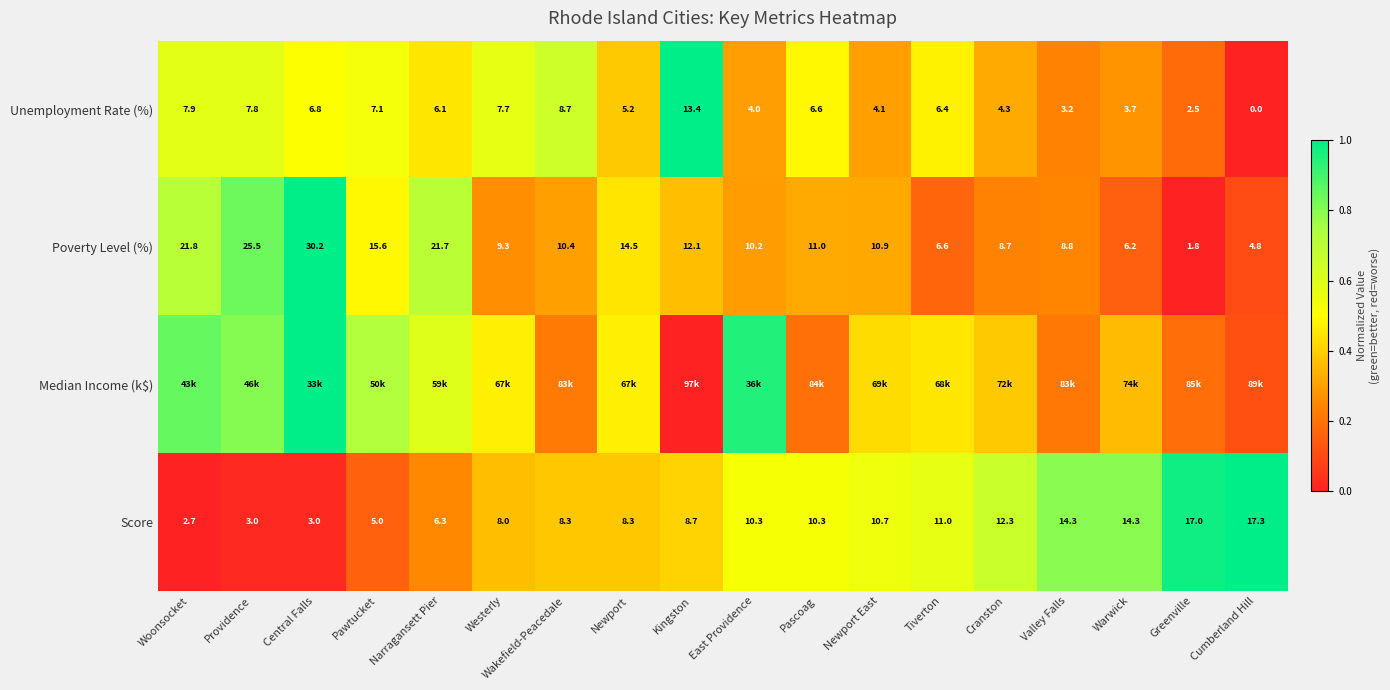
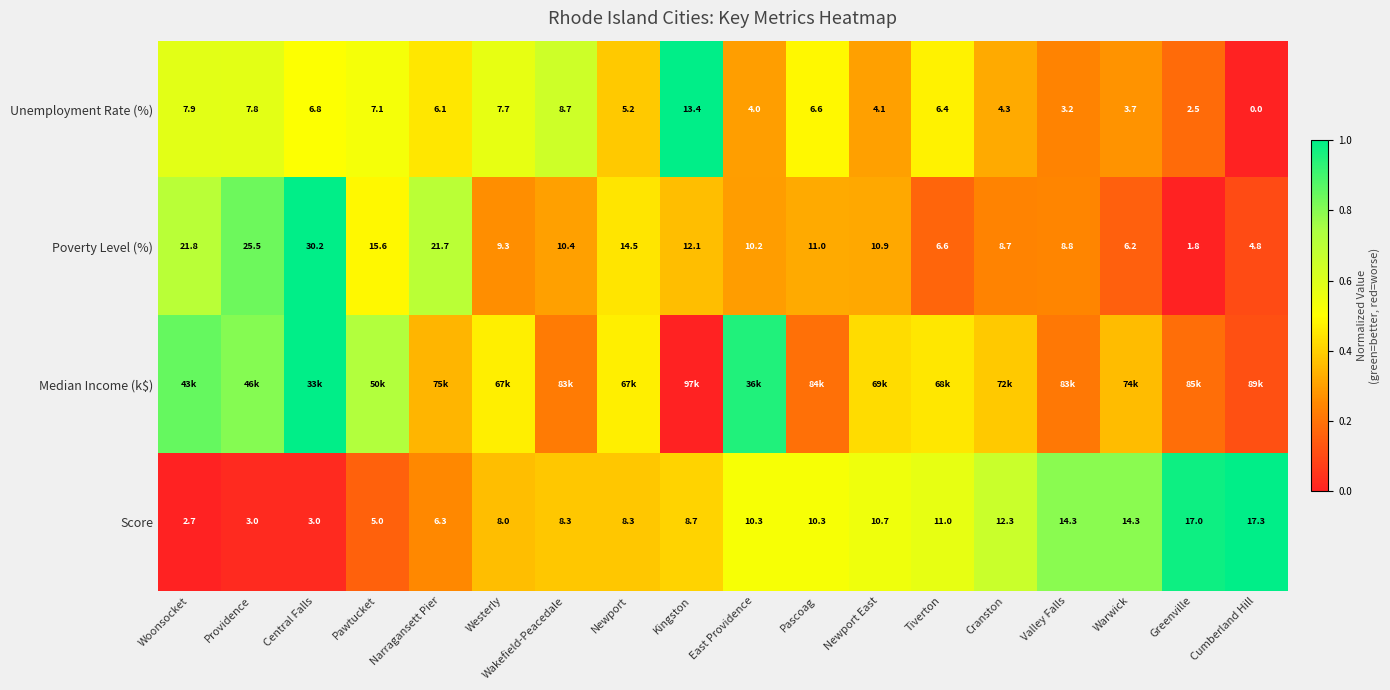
  {
    "Unemployment Rate (%)": {
      "Woonsocket": "7.9",
      "Providence": "7.8",
      "Central Falls": "6.8",
      "Pawtucket": "7.1",
      "Narragansett Pier": "6.1",
      "Westerly": "7.7",
      "Wakefield-Peacedale": "8.7",
      "Newport": "5.2",
      "Kingston": "13.4",
      "East Providence": "4.0",
      "Pascoag": "6.6",
      "Newport East": "4.1",
      "Tiverton": "6.4",
      "Cranston": "4.3",
      "Valley Falls": "3.2",
      "Warwick": "3.7",
      "Greenville": "2.5",
      "Cumberland Hill": "0.0"
    },
    "Poverty Level (%)": {
      "Woonsocket": "21.8",
      "Providence": "25.5",
      "Central Falls": "30.2",
      "Pawtucket": "15.6",
      "Narragansett Pier": "21.7",
      "Westerly": "9.3",
      "Wakefield-Peacedale": "10.4",
      "Newport": "14.5",
      "Kingston": "12.1",
      "East Providence": "10.2",
      "Pascoag": "11.0",
      "Newport East": "10.9",
      "Tiverton": "6.6",
      "Cranston": "8.7",
      "Valley Falls": "8.8",
      "Warwick": "6.2",
      "Greenville": "1.8",
      "Cumberland Hill": "4.8"
    },
    "Median Income (k$)": {
      "Woonsocket": "43k",
      "Providence": "46k",
      "Central Falls": "33k",
      "Pawtucket": "50k",
-     "Narragansett Pier": "59k",
+     "Narragansett Pier": "75k",
      "Westerly": "67k",
      "Wakefield-Peacedale": "83k",
      "Newport": "67k",
      "Kingston": "97k",
      "East Providence": "36k",
      "Pascoag": "84k",
      "Newport East": "69k",
      "Tiverton": "68k",
      "Cranston": "72k",
      "Valley Falls": "83k",
      "Warwick": "74k",
      "Greenville": "85k",
      "Cumberland Hill": "89k"
    },
    "Score": {
      "Woonsocket": "2.7",
      "Providence": "3.0",
      "Central Falls": "3.0",
      "Pawtucket": "5.0",
      "Narragansett Pier": "6.3",
      "Westerly": "8.0",
      "Wakefield-Peacedale": "8.3",
      "Newport": "8.3",
      "Kingston": "8.7",
      "East Providence": "10.3",
      "Pascoag": "10.3",
      "Newport East": "10.7",
      "Tiverton": "11.0",
      "Cranston": "12.3",
      "Valley Falls": "14.3",
      "Warwick": "14.3",
      "Greenville": "17.0",
      "Cumberland Hill": "17.3"
    }
  }
